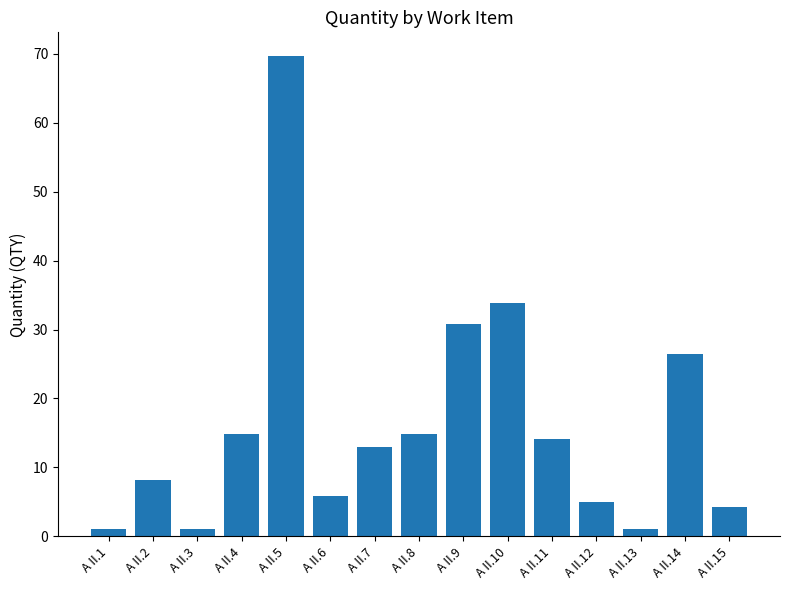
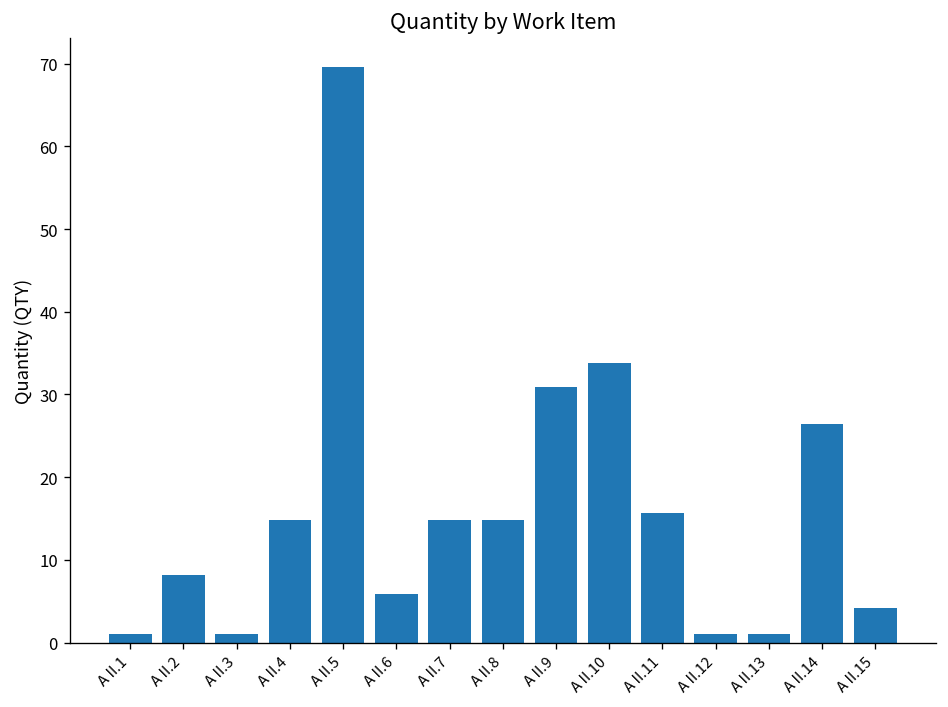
  {
    "A II.1": 1,
    "A II.2": 8,
    "A II.3": 1,
    "A II.4": 15,
    "A II.5": 70,
    "A II.6": 6,
-   "A II.7": 13,
+   "A II.7": 15,
    "A II.8": 15,
    "A II.9": 31,
    "A II.10": 34,
-   "A II.11": 14,
-   "A II.12": 5,
+   "A II.11": 16,
+   "A II.12": 1,
    "A II.13": 1,
    "A II.14": 26,
    "A II.15": 4
  }
